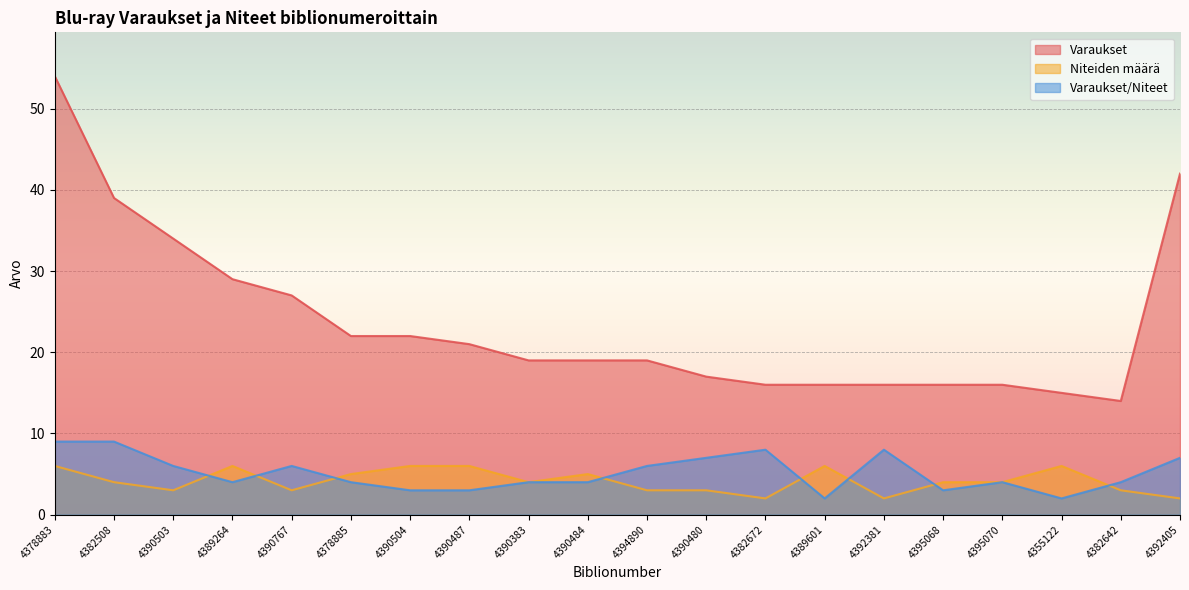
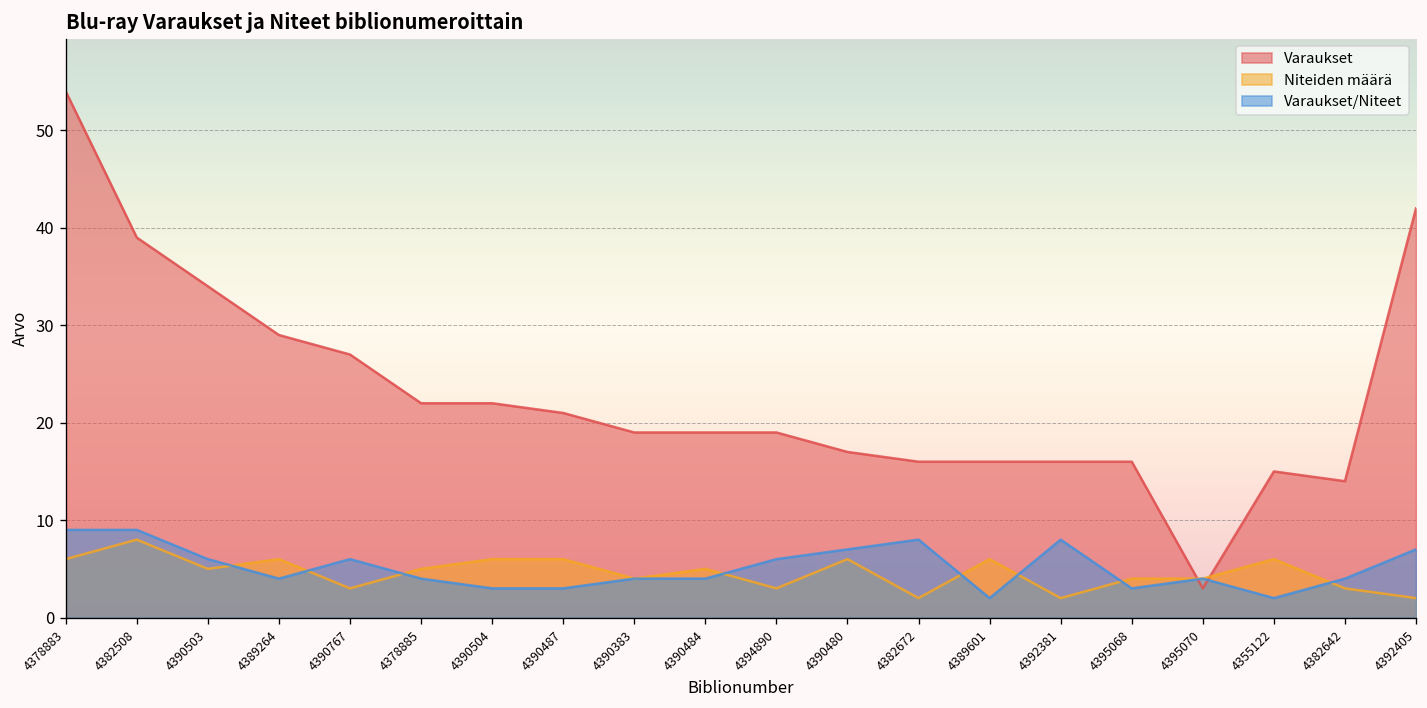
  {
    "Varaukset": {
      "4378883": 54,
      "4382508": 39,
      "4390503": 34,
      "4389264": 29,
      "4390767": 27,
      "4378885": 22,
      "4390504": 22,
      "4390487": 21,
      "4390383": 19,
      "4390484": 19,
      "4394890": 19,
      "4390480": 17,
      "4382672": 16,
      "4389601": 16,
      "4392381": 16,
      "4395068": 16,
-     "4395070": 16,
+     "4395070": 3,
      "4355122": 15,
      "4382642": 14,
      "4392405": 42
    },
    "Niteiden määrä": {
      "4378883": 6,
-     "4382508": 4,
-     "4390503": 3,
+     "4382508": 8,
+     "4390503": 5,
      "4389264": 6,
      "4390767": 3,
      "4378885": 5,
      "4390504": 6,
      "4390487": 6,
      "4390484": 5,
      "4394890": 3,
-     "4390480": 3,
+     "4390480": 6,
      "4382672": 2,
      "4389601": 6,
      "4392381": 2,
      "4395068": 4,
      "4355122": 6,
      "4382642": 3,
      "4392405": 2
    },
    "Varaukset/Niteet": {
      "4378883": 9,
      "4382508": 9,
      "4390503": 6,
      "4389264": 4,
      "4390767": 6,
      "4378885": 4,
      "4390504": 3,
      "4390487": 3,
      "4390484": 4,
      "4394890": 6,
      "4390480": 7,
      "4382672": 8,
      "4389601": 2,
      "4392381": 8,
      "4395068": 3,
      "4355122": 2,
      "4382642": 4,
      "4392405": 7
    }
  }
